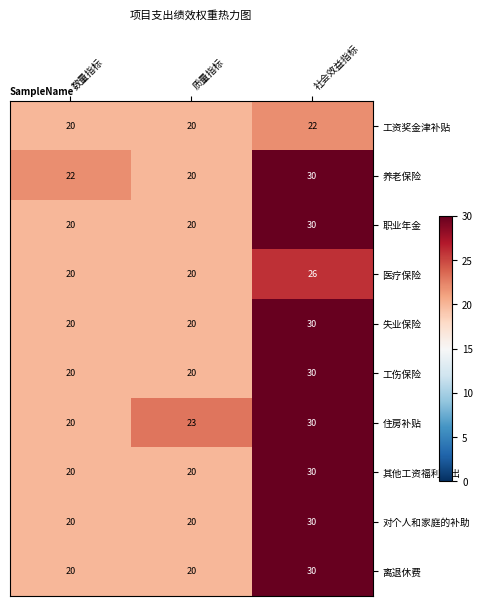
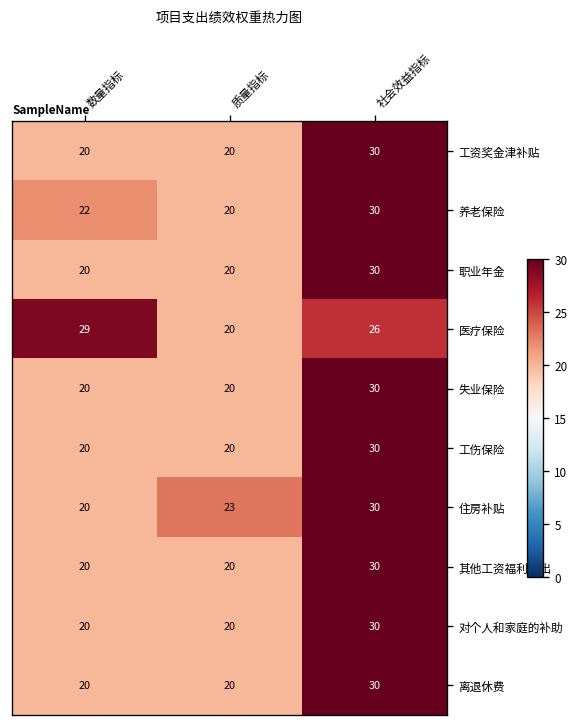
  {
    "工资奖金津补贴": {
      "数量指标": 20,
      "质量指标": 20,
-     "社会效益指标": 22
+     "社会效益指标": 30
    },
    "养老保险": {
      "数量指标": 22,
      "质量指标": 20,
      "社会效益指标": 30
    },
    "职业年金": {
      "数量指标": 20,
      "质量指标": 20,
      "社会效益指标": 30
    },
    "医疗保险": {
-     "数量指标": 20,
+     "数量指标": 29,
      "质量指标": 20,
      "社会效益指标": 26
    },
    "失业保险": {
      "数量指标": 20,
      "质量指标": 20,
      "社会效益指标": 30
    },
    "工伤保险": {
      "数量指标": 20,
      "质量指标": 20,
      "社会效益指标": 30
    },
    "住房补贴": {
      "数量指标": 20,
      "质量指标": 23,
      "社会效益指标": 30
    },
    "其他工资福利支出": {
      "数量指标": 20,
      "质量指标": 20,
      "社会效益指标": 30
    },
    "对个人和家庭的补助": {
      "数量指标": 20,
      "质量指标": 20,
      "社会效益指标": 30
    },
    "离退休费": {
      "数量指标": 20,
      "质量指标": 20,
      "社会效益指标": 30
    }
  }
